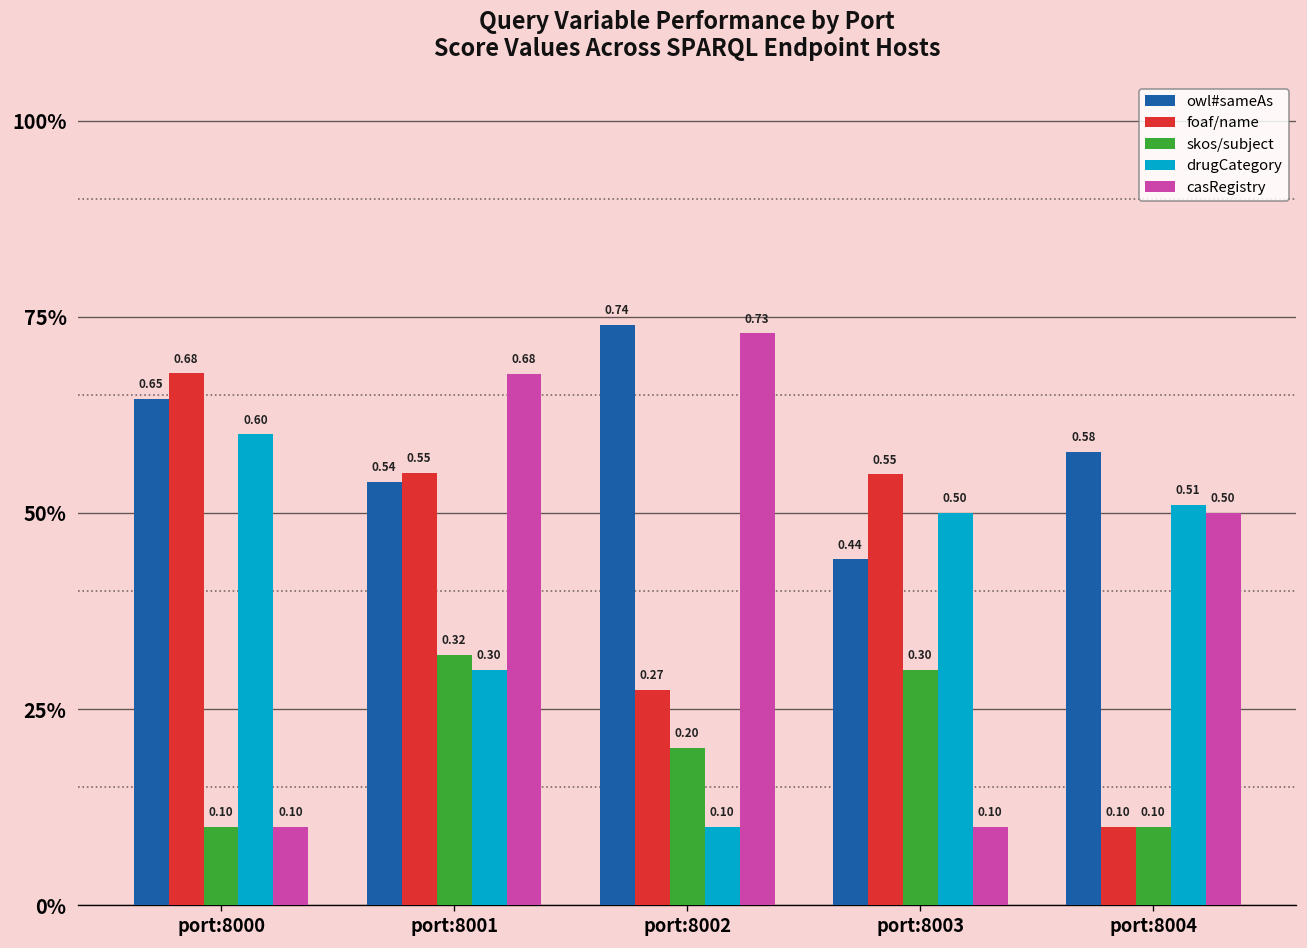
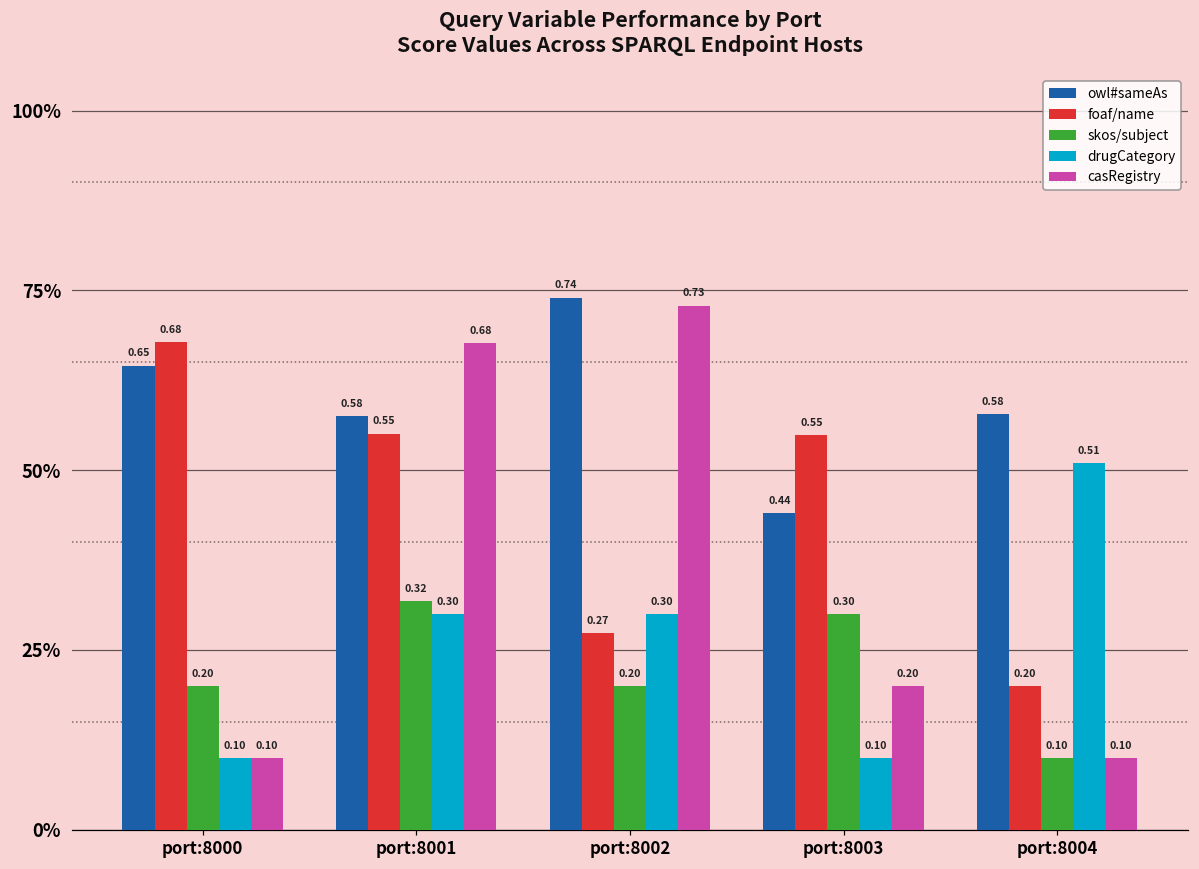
  {
    "owl#sameAs": {
      "port:8000": 0.65,
-     "port:8001": 0.54,
+     "port:8001": 0.58,
      "port:8002": 0.74,
      "port:8003": 0.44,
      "port:8004": 0.58
    },
    "foaf/name": {
      "port:8000": 0.68,
      "port:8001": 0.55,
      "port:8002": 0.27,
      "port:8003": 0.55,
-     "port:8004": 0.10
+     "port:8004": 0.20
    },
    "skos/subject": {
-     "port:8000": 0.10,
+     "port:8000": 0.20,
      "port:8001": 0.32,
      "port:8002": 0.20,
      "port:8003": 0.30,
      "port:8004": 0.10
    },
    "drugCategory": {
-     "port:8000": 0.60,
+     "port:8000": 0.10,
      "port:8001": 0.30,
-     "port:8002": 0.10,
-     "port:8003": 0.50,
+     "port:8002": 0.30,
+     "port:8003": 0.10,
      "port:8004": 0.51
    },
    "casRegistry": {
      "port:8000": 0.10,
      "port:8001": 0.68,
      "port:8002": 0.73,
-     "port:8003": 0.10,
-     "port:8004": 0.50
+     "port:8003": 0.20,
+     "port:8004": 0.10
    }
  }
